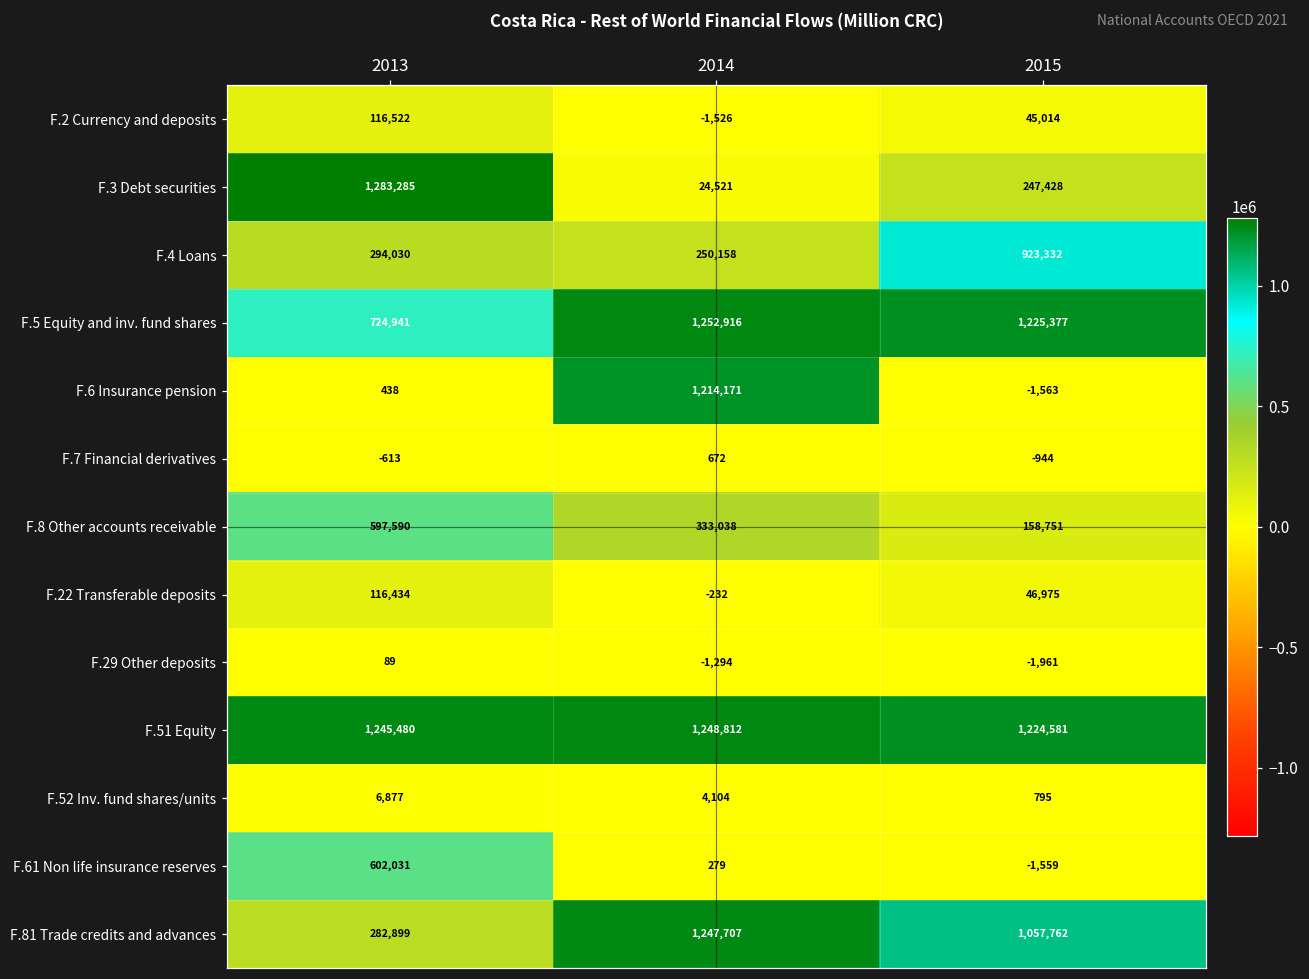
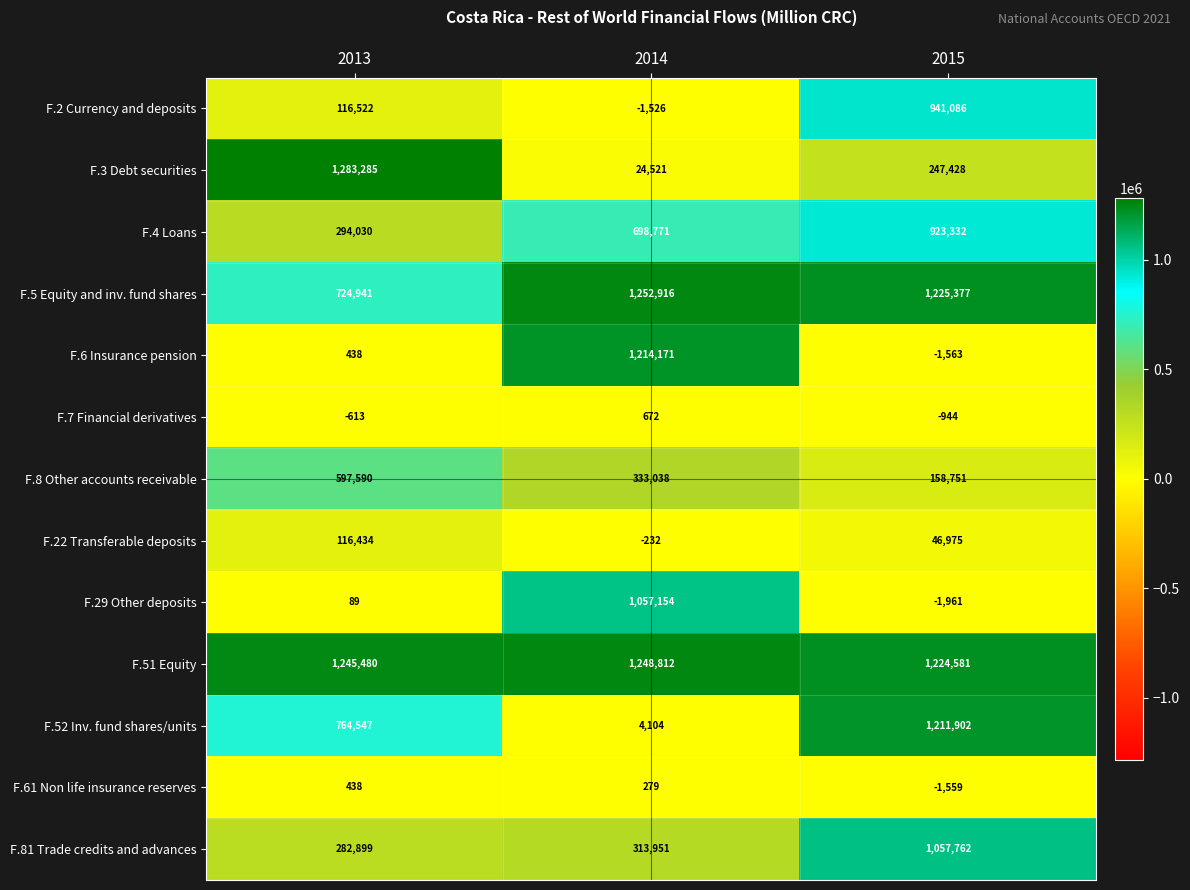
  {
    "F.2 Currency and deposits": {
      "2013": "116,522",
      "2014": "-1,526",
-     "2015": "45,014"
+     "2015": "941,086"
    },
    "F.3 Debt securities": {
      "2013": "1,283,285",
      "2014": "24,521",
      "2015": "247,428"
    },
    "F.4 Loans": {
      "2013": "294,030",
-     "2014": "250,158",
+     "2014": "698,771",
      "2015": "923,332"
    },
    "F.5 Equity and inv. fund shares": {
      "2013": "724,941",
      "2014": "1,252,916",
      "2015": "1,225,377"
    },
    "F.6 Insurance pension": {
      "2013": "438",
      "2014": "1,214,171",
      "2015": "-1,563"
    },
    "F.7 Financial derivatives": {
      "2013": "-613",
      "2014": "672",
      "2015": "-944"
    },
    "F.8 Other accounts receivable": {
      "2013": "597,590",
      "2014": "333,038",
      "2015": "158,751"
    },
    "F.22 Transferable deposits": {
      "2013": "116,434",
      "2014": "-232",
      "2015": "46,975"
    },
    "F.29 Other deposits": {
      "2013": "89",
-     "2014": "-1,294",
+     "2014": "1,057,154",
      "2015": "-1,961"
    },
    "F.51 Equity": {
      "2013": "1,245,480",
      "2014": "1,248,812",
      "2015": "1,224,581"
    },
    "F.52 Inv. fund shares/units": {
-     "2013": "6,877",
+     "2013": "764,547",
      "2014": "4,104",
-     "2015": "795"
+     "2015": "1,211,902"
    },
    "F.61 Non life insurance reserves": {
-     "2013": "602,031",
+     "2013": "438",
      "2014": "279",
      "2015": "-1,559"
    },
    "F.81 Trade credits and advances": {
      "2013": "282,899",
-     "2014": "1,247,707",
+     "2014": "313,951",
      "2015": "1,057,762"
    }
  }
